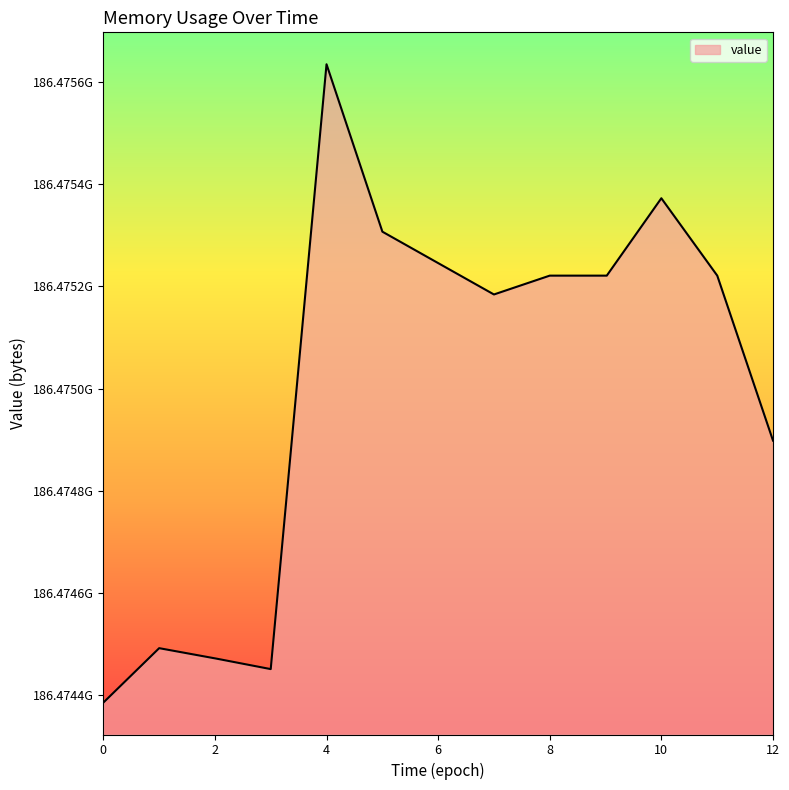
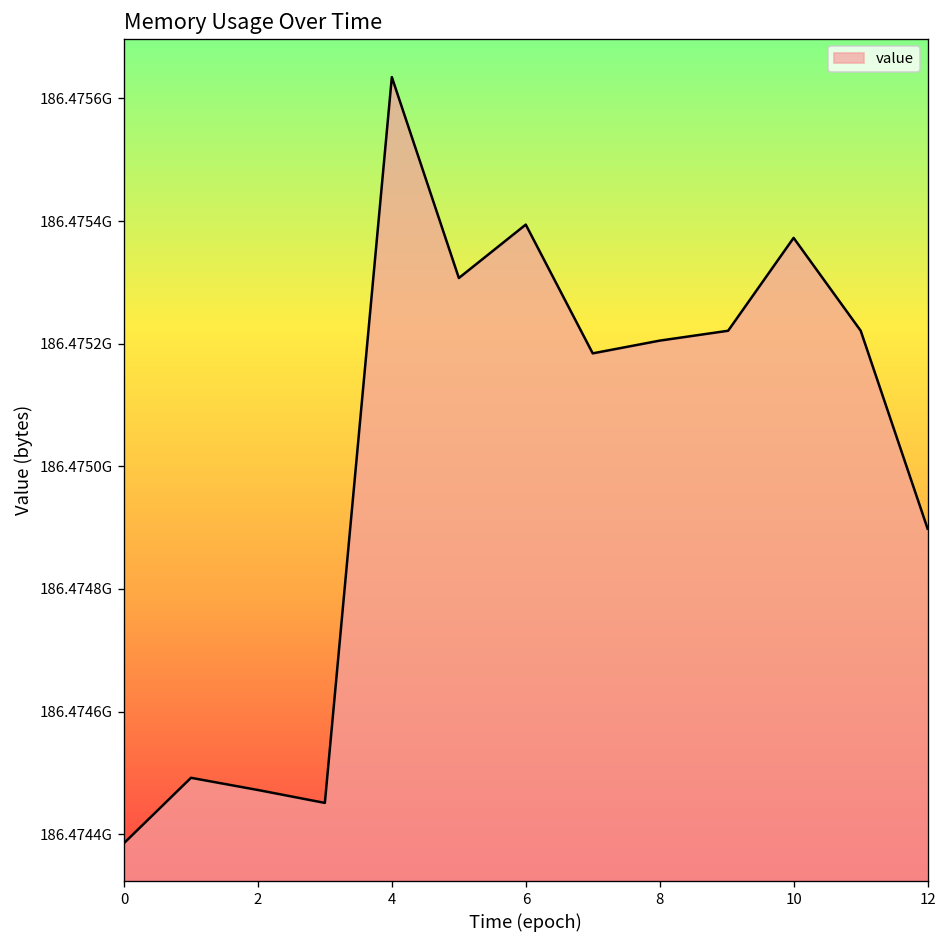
  {
    "0": 186474390000,
    "4": 186475630000,
-   "6": 186475250000,
-   "8": 186475220000,
+   "6": 186475390000,
+   "8": 186475200000,
    "10": 186475370000,
    "12": 186474900000
  }
